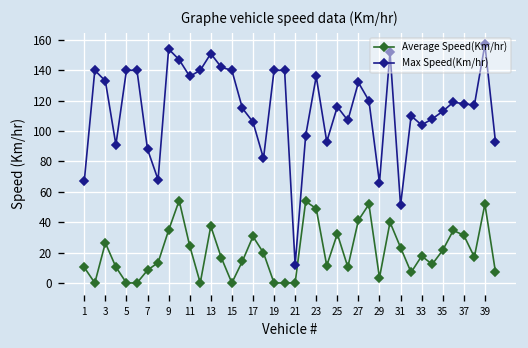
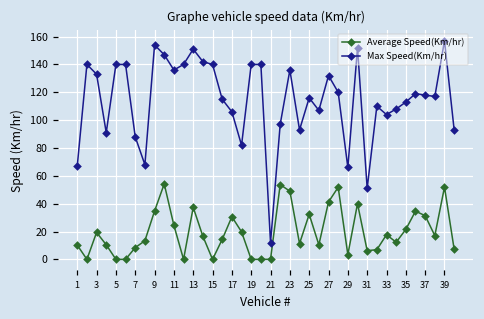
  {
    "Average Speed(Km/hr)": {
      "1": 10,
-     "3": 26,
+     "3": 19,
      "5": 0,
      "7": 8,
      "9": 35,
      "11": 24,
      "13": 37,
      "15": 0,
      "17": 31,
      "19": 0,
      "21": 0,
      "23": 49,
      "25": 32,
      "27": 41,
      "29": 3,
-     "31": 23,
+     "31": 6,
      "33": 18,
      "35": 22,
      "37": 31,
      "39": 52
    },
    "Max Speed(Km/hr)": {
      "1": 67,
      "3": 133,
      "5": 140,
      "7": 88,
      "9": 154,
      "11": 136,
      "13": 151,
      "15": 140,
      "17": 106,
      "19": 140,
      "21": 12,
      "23": 136,
      "25": 116,
      "27": 132,
      "29": 66,
      "31": 51,
      "33": 104,
      "35": 113,
      "37": 118
    }
  }
